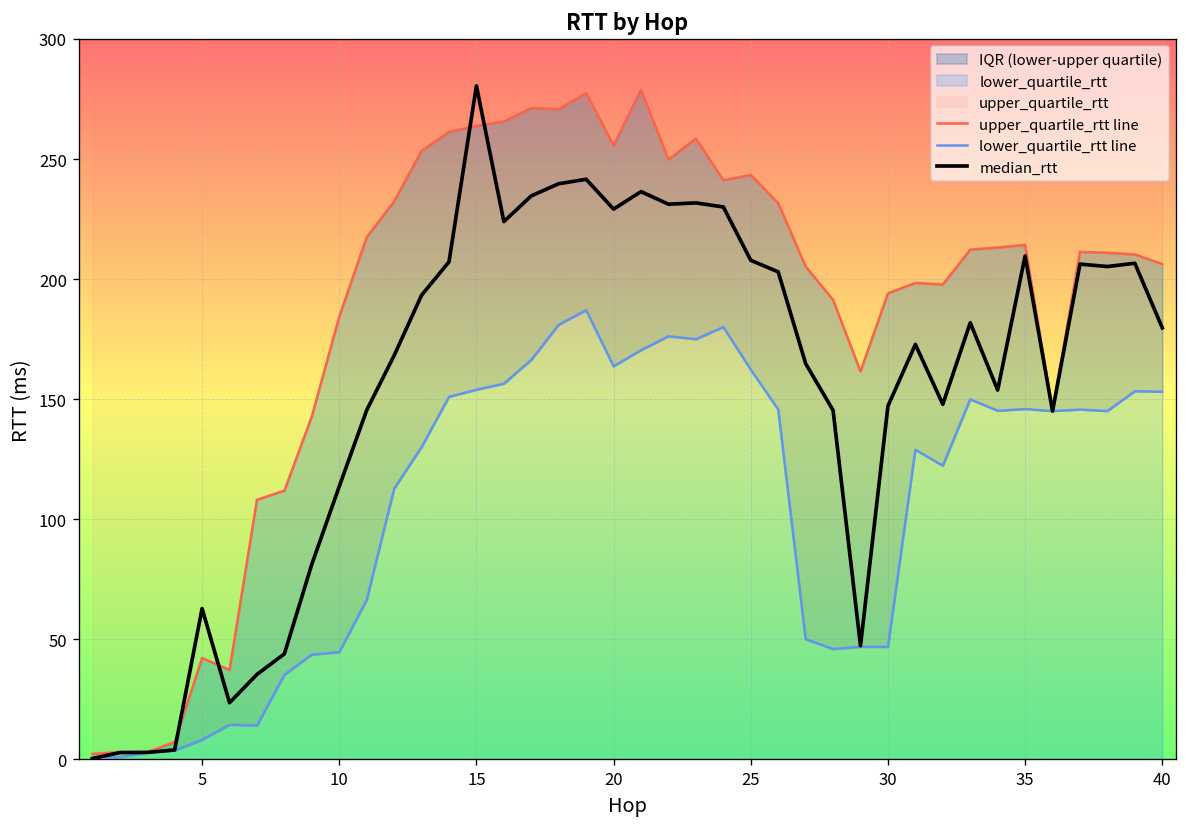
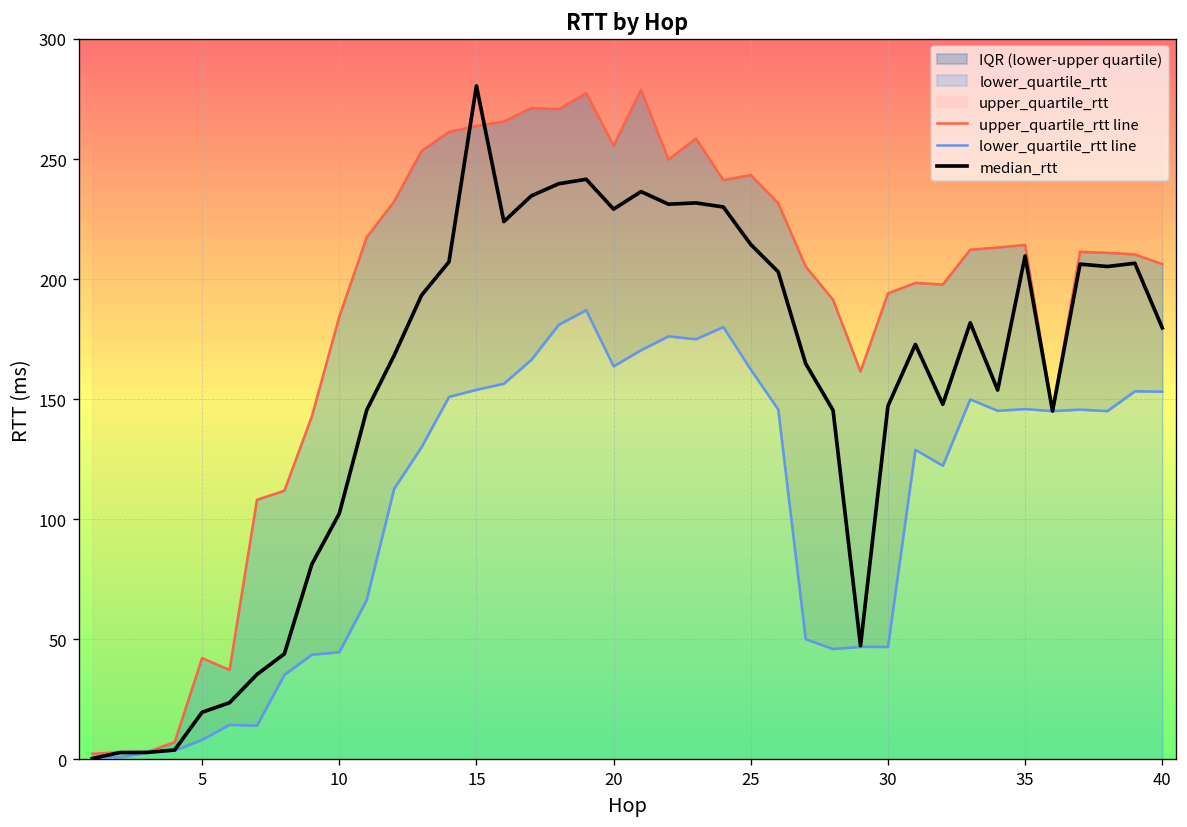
  {
    "median_rtt": {
-     "5": 63,
-     "10": 114,
+     "5": 20,
+     "10": 102,
      "15": 280,
      "20": 229,
-     "25": 208,
+     "25": 214,
      "30": 147,
      "35": 210,
      "40": 180
    },
    "upper_quartile_rtt": {
      "5": 258,
      "10": 116,
      "15": 36,
      "20": 44,
      "25": 57,
      "30": 106,
      "35": 86,
      "40": 94
    }
  }
